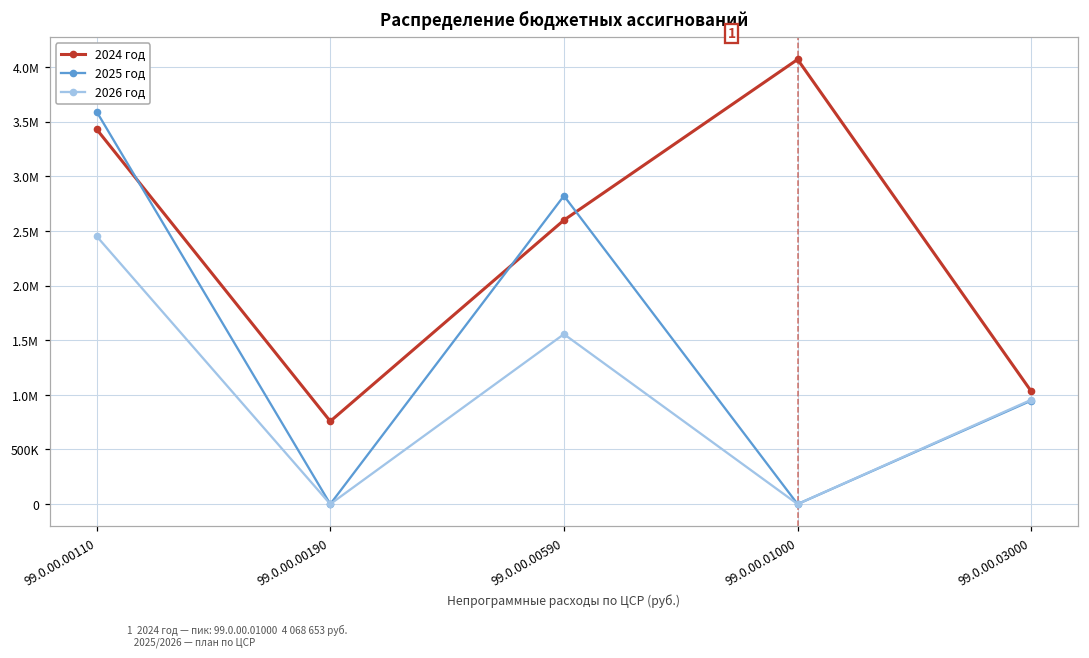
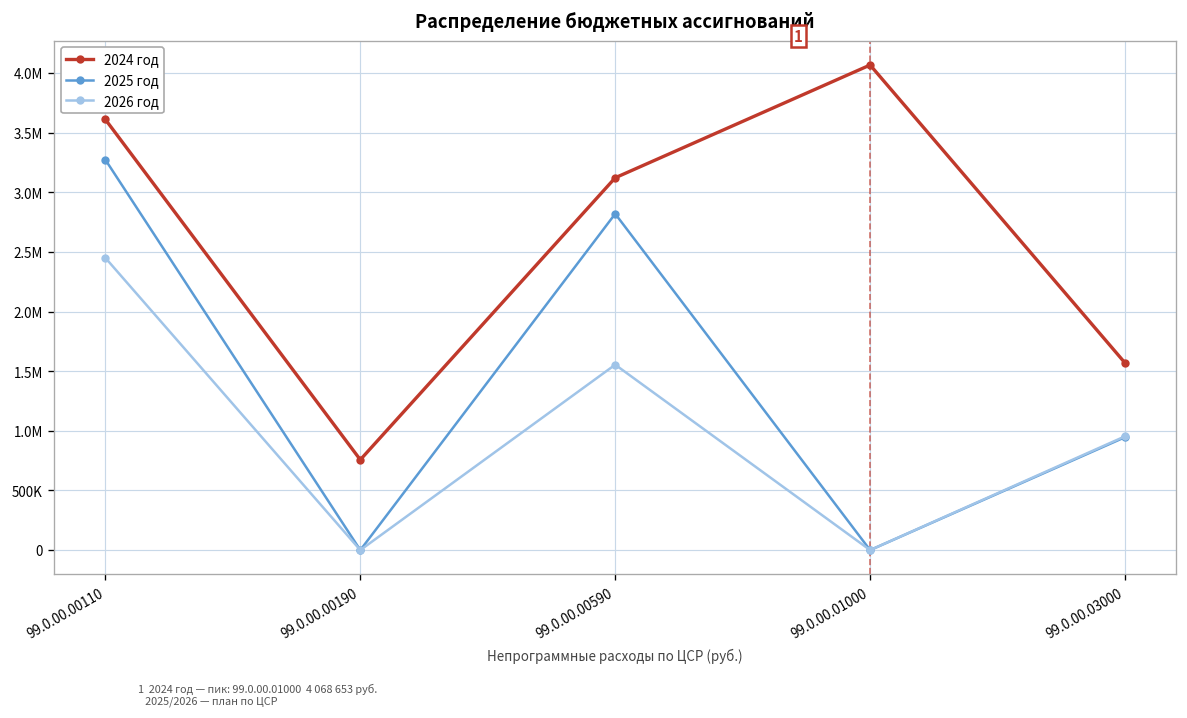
  {
    "2024 год": {
-     "99.0.00.00110": 3400000,
+     "99.0.00.00110": 3600000,
      "99.0.00.00190": 800000,
-     "99.0.00.00590": 2600000,
+     "99.0.00.00590": 3100000,
      "99.0.00.01000": 4100000,
-     "99.0.00.03000": 1000000
+     "99.0.00.03000": 1600000
    },
    "2025 год": {
-     "99.0.00.00110": 3600000,
+     "99.0.00.00110": 3300000,
      "99.0.00.00590": 2800000
    },
    "2026 год": {
      "99.0.00.00110": 2500000,
      "99.0.00.00590": 1600000
    }
  }
